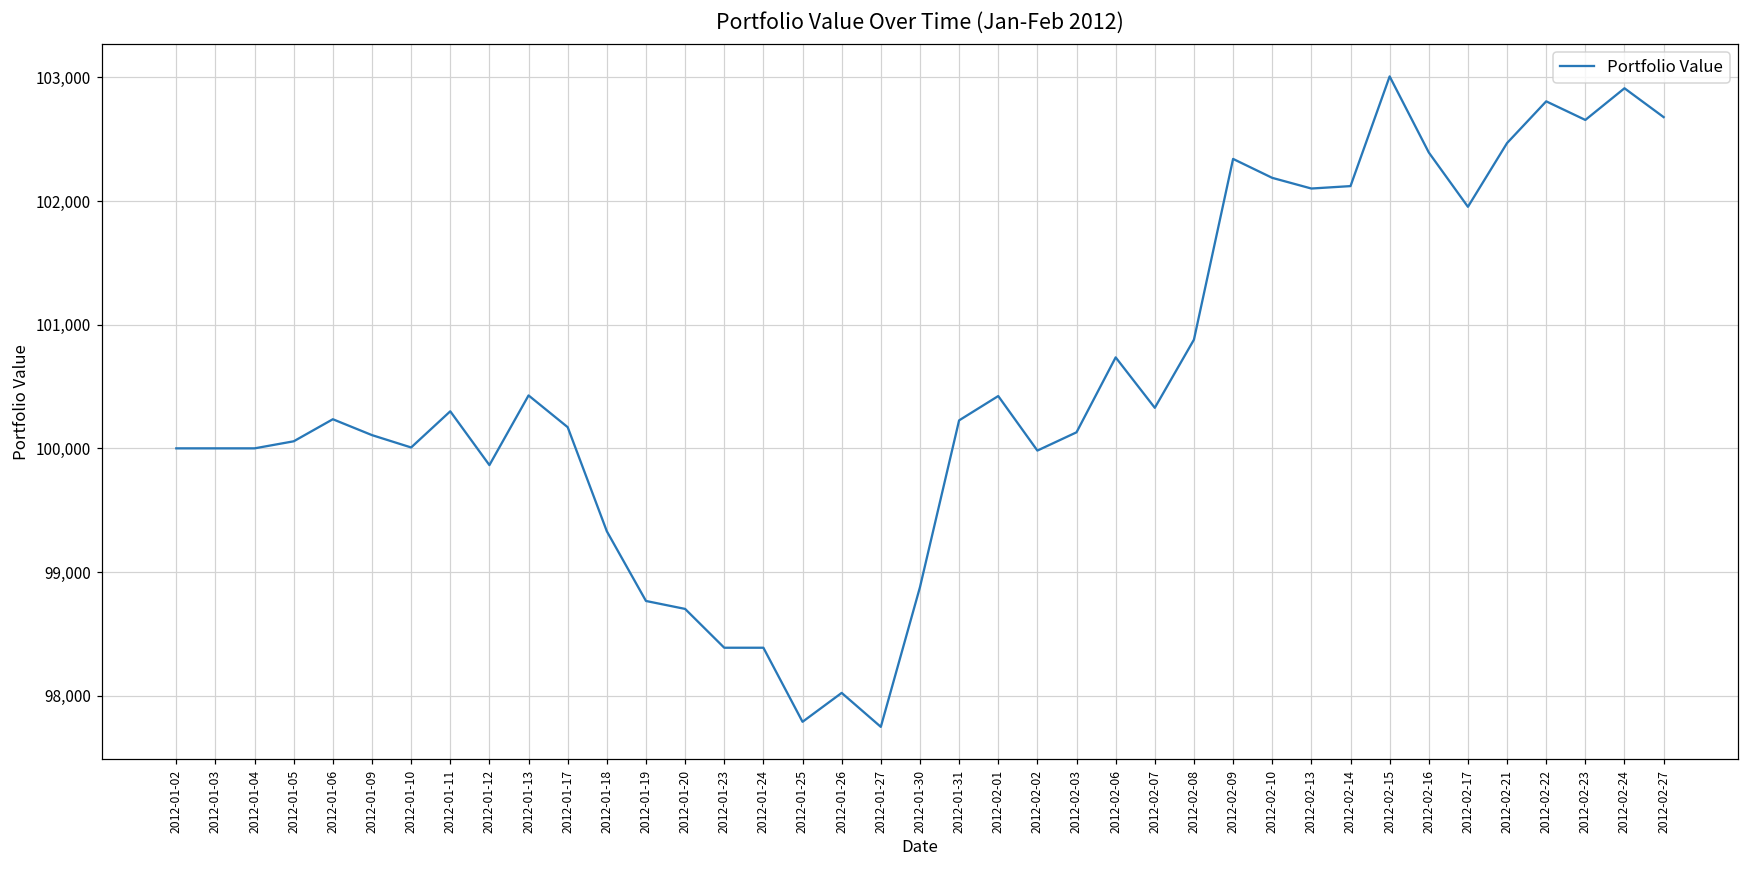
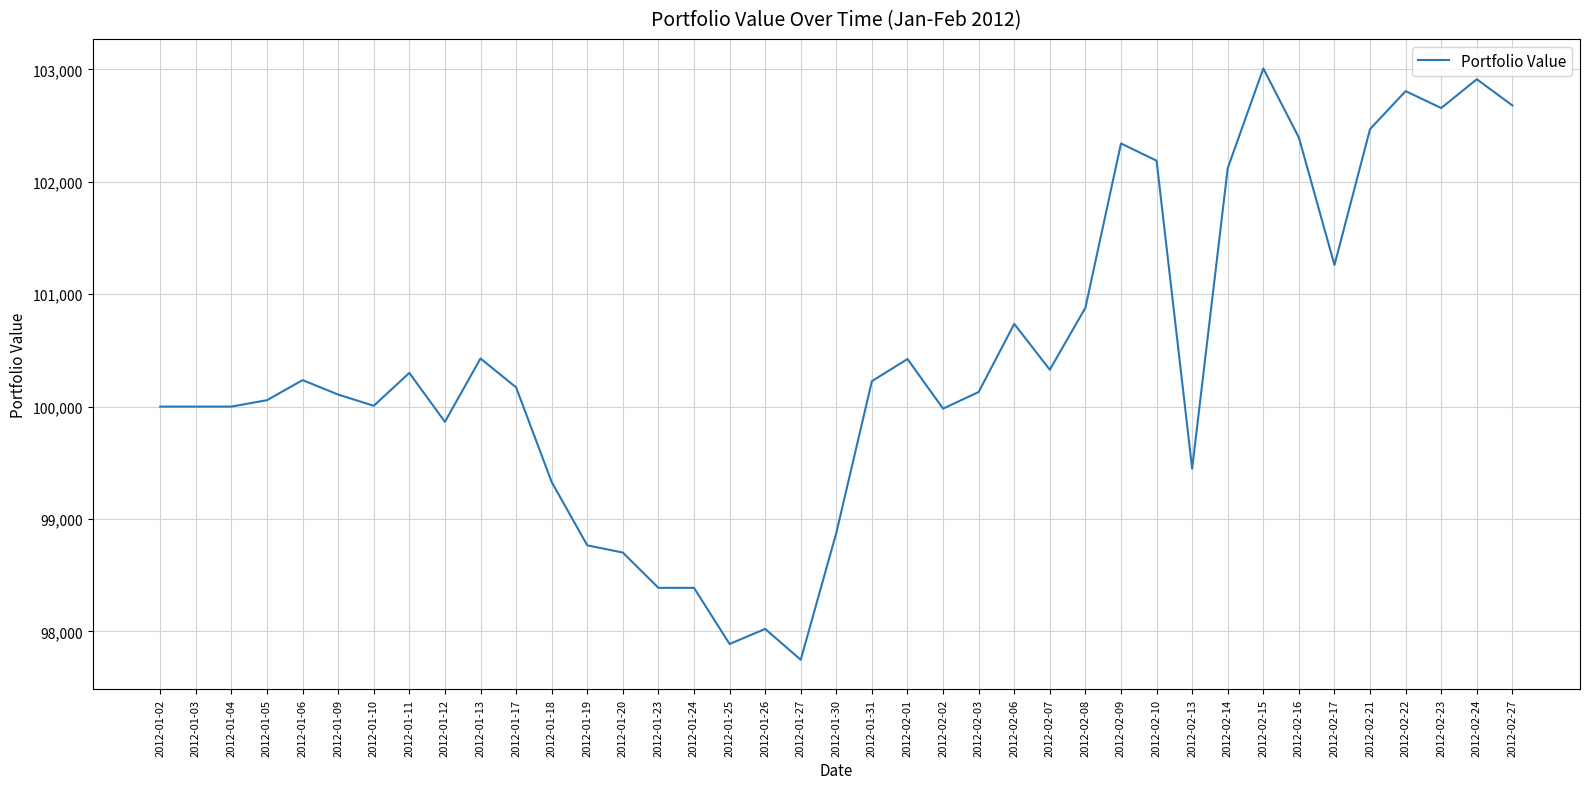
  {
    "2012-01-02": "100,000",
    "2012-01-03": "100,000",
    "2012-01-04": "100,000",
    "2012-01-05": "100,060",
    "2012-01-06": "100,240",
    "2012-01-09": "100,110",
    "2012-01-10": "100,010",
    "2012-01-11": "100,300",
    "2012-01-12": "99,860",
    "2012-01-13": "100,430",
    "2012-01-17": "100,170",
    "2012-01-18": "99,330",
    "2012-01-19": "98,770",
    "2012-01-20": "98,700",
    "2012-01-23": "98,390",
    "2012-01-24": "98,390",
-   "2012-01-25": "97,790",
+   "2012-01-25": "97,890",
    "2012-01-26": "98,020",
    "2012-01-27": "97,750",
    "2012-01-30": "98,880",
    "2012-01-31": "100,230",
    "2012-02-01": "100,420",
    "2012-02-02": "99,980",
    "2012-02-03": "100,130",
    "2012-02-06": "100,740",
    "2012-02-07": "100,330",
    "2012-02-08": "100,880",
    "2012-02-09": "102,340",
    "2012-02-10": "102,190",
-   "2012-02-13": "102,100",
+   "2012-02-13": "99,450",
    "2012-02-14": "102,120",
    "2012-02-15": "103,010",
    "2012-02-16": "102,390",
-   "2012-02-17": "101,950",
+   "2012-02-17": "101,260",
    "2012-02-21": "102,470",
    "2012-02-22": "102,810",
    "2012-02-23": "102,660",
    "2012-02-24": "102,910",
    "2012-02-27": "102,680"
  }
